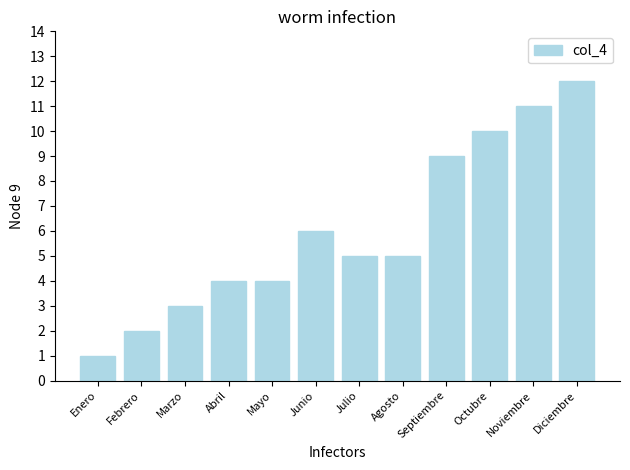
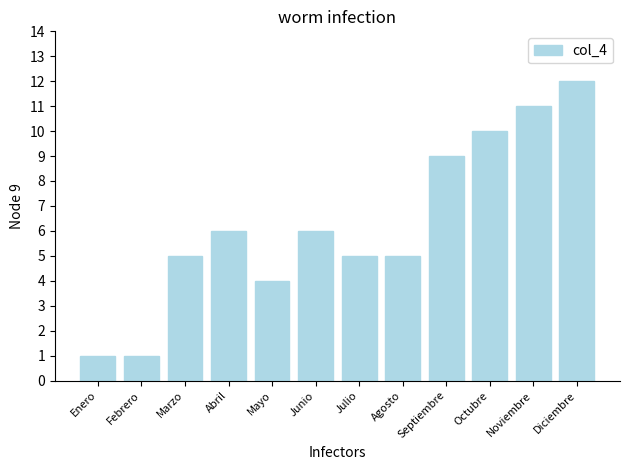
  {
    "Enero": 1,
-   "Febrero": 2,
-   "Marzo": 3,
-   "Abril": 4,
+   "Febrero": 1,
+   "Marzo": 5,
+   "Abril": 6,
    "Mayo": 4,
    "Junio": 6,
    "Julio": 5,
    "Agosto": 5,
    "Septiembre": 9,
    "Octubre": 10,
    "Noviembre": 11,
    "Diciembre": 12
  }
